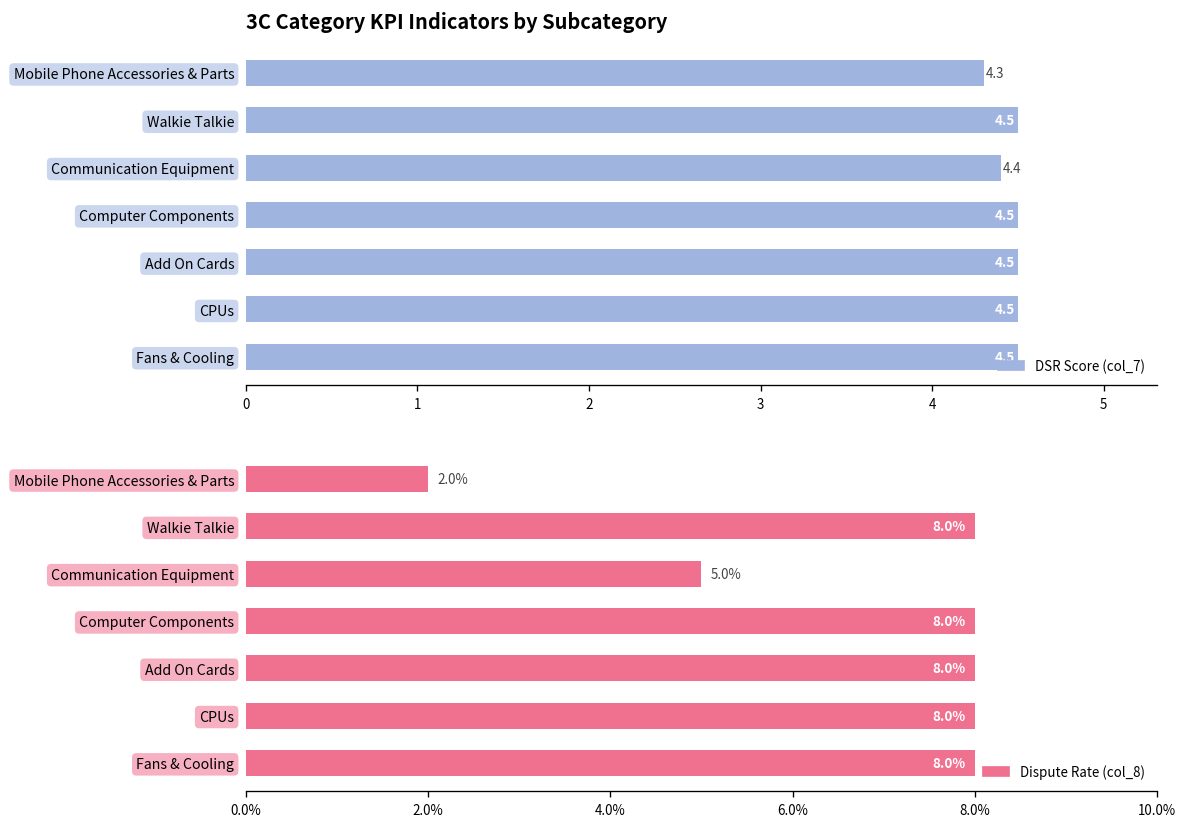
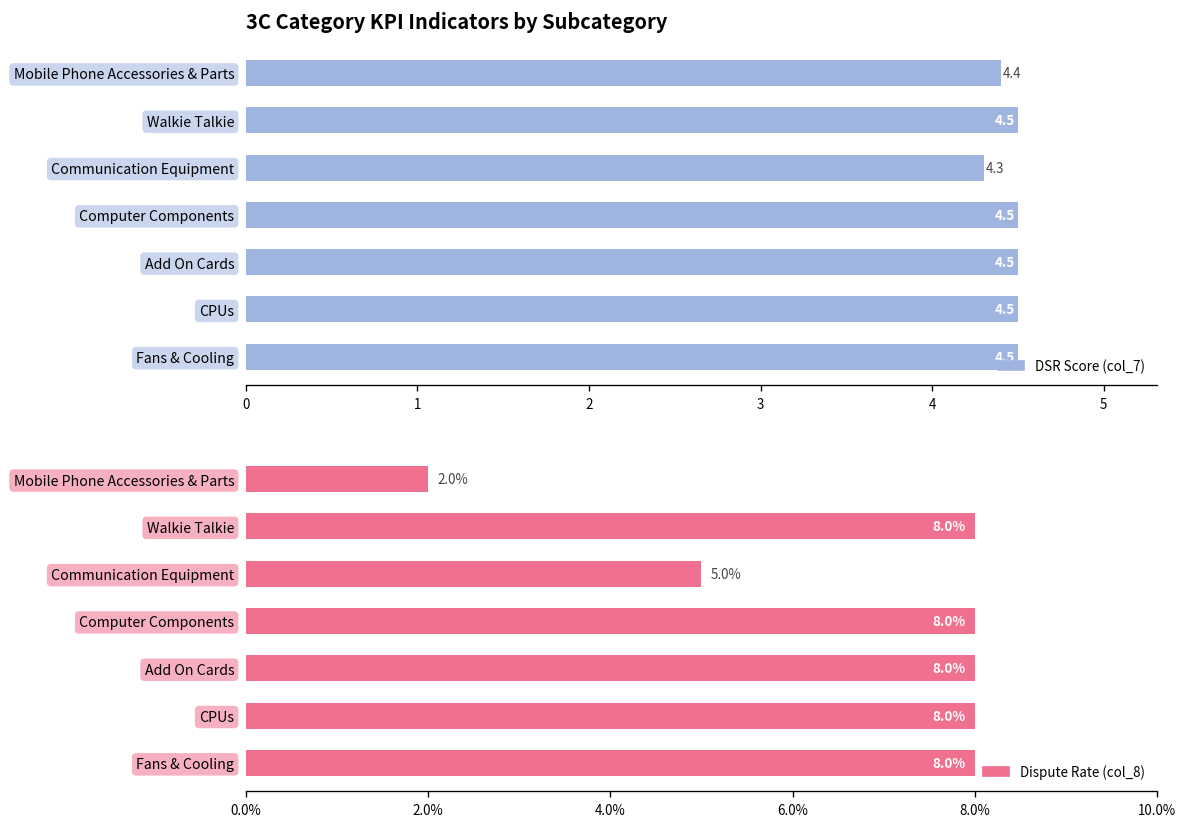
  {
    "3C Category KPI Indicators by Subcategory": {
-     "Mobile Phone Accessories & Parts": 4.3,
+     "Mobile Phone Accessories & Parts": 4.4,
      "Walkie Talkie": 4.5,
-     "Communication Equipment": 4.4,
+     "Communication Equipment": 4.3,
      "Computer Components": 4.5,
      "Add On Cards": 4.5,
      "CPUs": 4.5,
      "Fans & Cooling": 4.5
    }
  }
